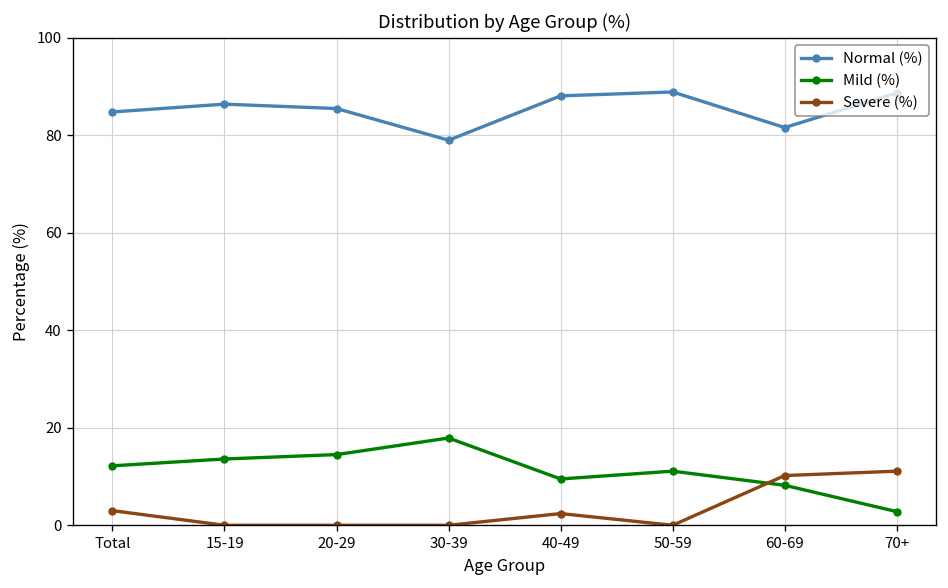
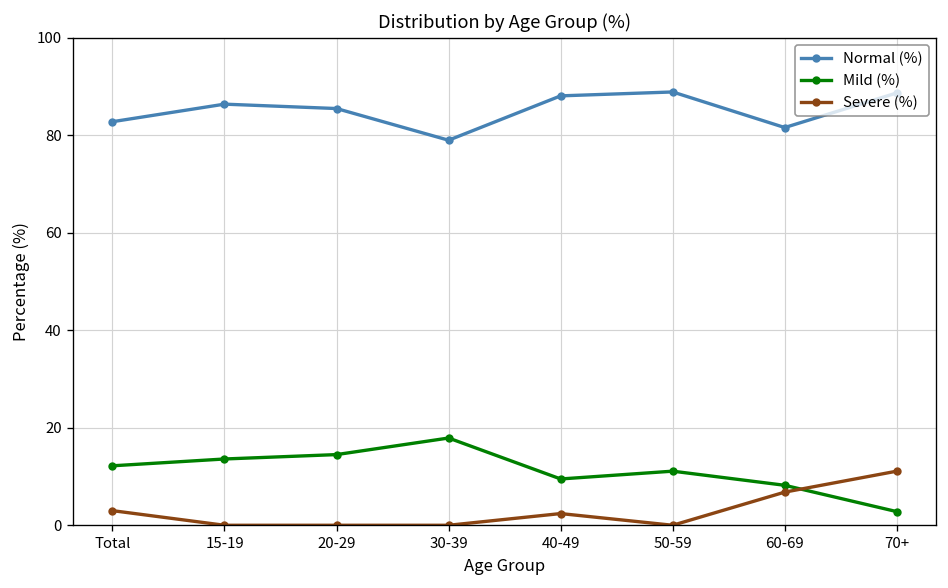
  {
    "Normal (%)": {
-     "Total": 85,
+     "Total": 83,
      "15-19": 86,
      "20-29": 86,
      "30-39": 79,
      "40-49": 88,
      "50-59": 89,
      "60-69": 82
    },
    "Mild (%)": {
      "Total": 12,
      "15-19": 14,
      "20-29": 15,
      "30-39": 18,
      "40-49": 10,
      "50-59": 11,
      "60-69": 8,
      "70+": 3
    },
    "Severe (%)": {
      "Total": 3,
      "15-19": 0,
      "20-29": 0,
      "30-39": 0,
      "40-49": 2,
      "50-59": 0,
-     "60-69": 10,
+     "60-69": 7,
      "70+": 11
    }
  }
